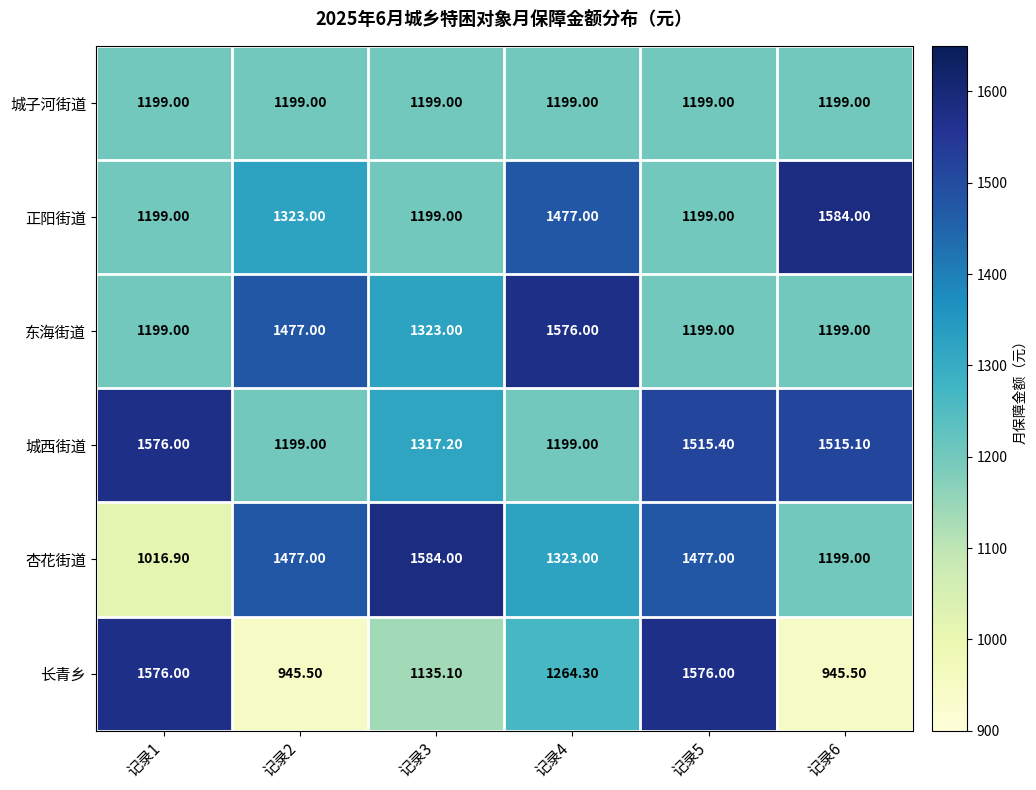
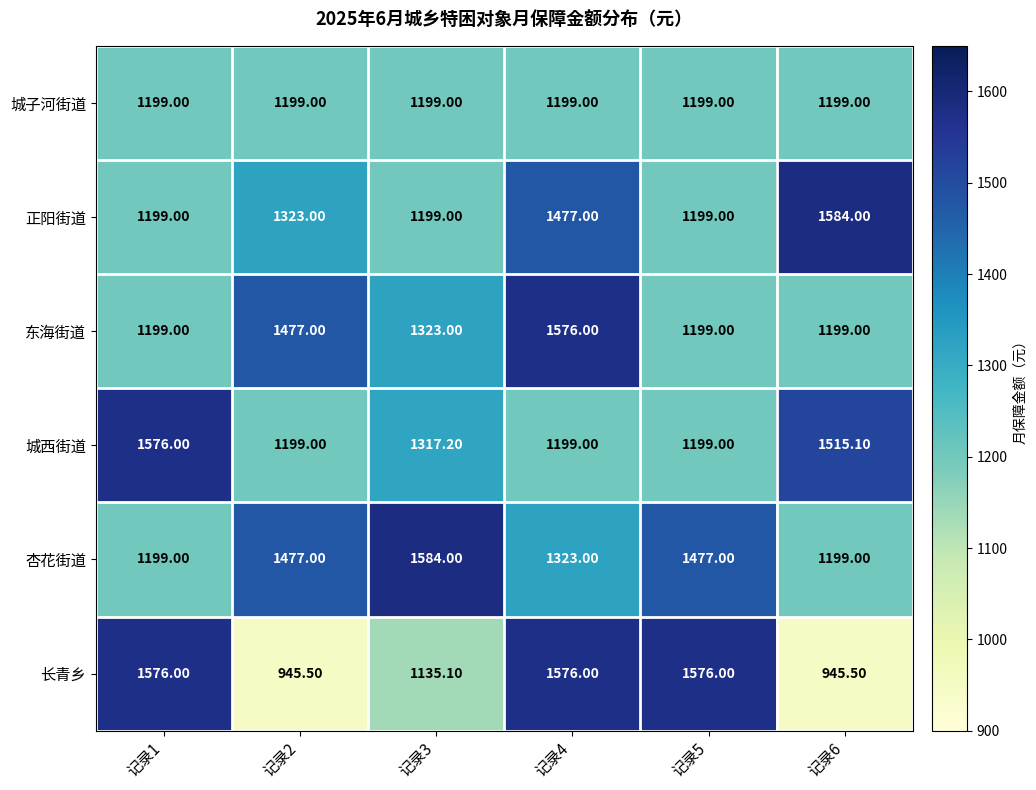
  {
    "城子河街道": {
      "记录1": 1199.00,
      "记录2": 1199.00,
      "记录3": 1199.00,
      "记录4": 1199.00,
      "记录5": 1199.00,
      "记录6": 1199.00
    },
    "正阳街道": {
      "记录1": 1199.00,
      "记录2": 1323.00,
      "记录3": 1199.00,
      "记录4": 1477.00,
      "记录5": 1199.00,
      "记录6": 1584.00
    },
    "东海街道": {
      "记录1": 1199.00,
      "记录2": 1477.00,
      "记录3": 1323.00,
      "记录4": 1576.00,
      "记录5": 1199.00,
      "记录6": 1199.00
    },
    "城西街道": {
      "记录1": 1576.00,
      "记录2": 1199.00,
      "记录3": 1317.20,
      "记录4": 1199.00,
-     "记录5": 1515.40,
+     "记录5": 1199.00,
      "记录6": 1515.10
    },
    "杏花街道": {
-     "记录1": 1016.90,
+     "记录1": 1199.00,
      "记录2": 1477.00,
      "记录3": 1584.00,
      "记录4": 1323.00,
      "记录5": 1477.00,
      "记录6": 1199.00
    },
    "长青乡": {
      "记录1": 1576.00,
      "记录2": 945.50,
      "记录3": 1135.10,
-     "记录4": 1264.30,
+     "记录4": 1576.00,
      "记录5": 1576.00,
      "记录6": 945.50
    }
  }
